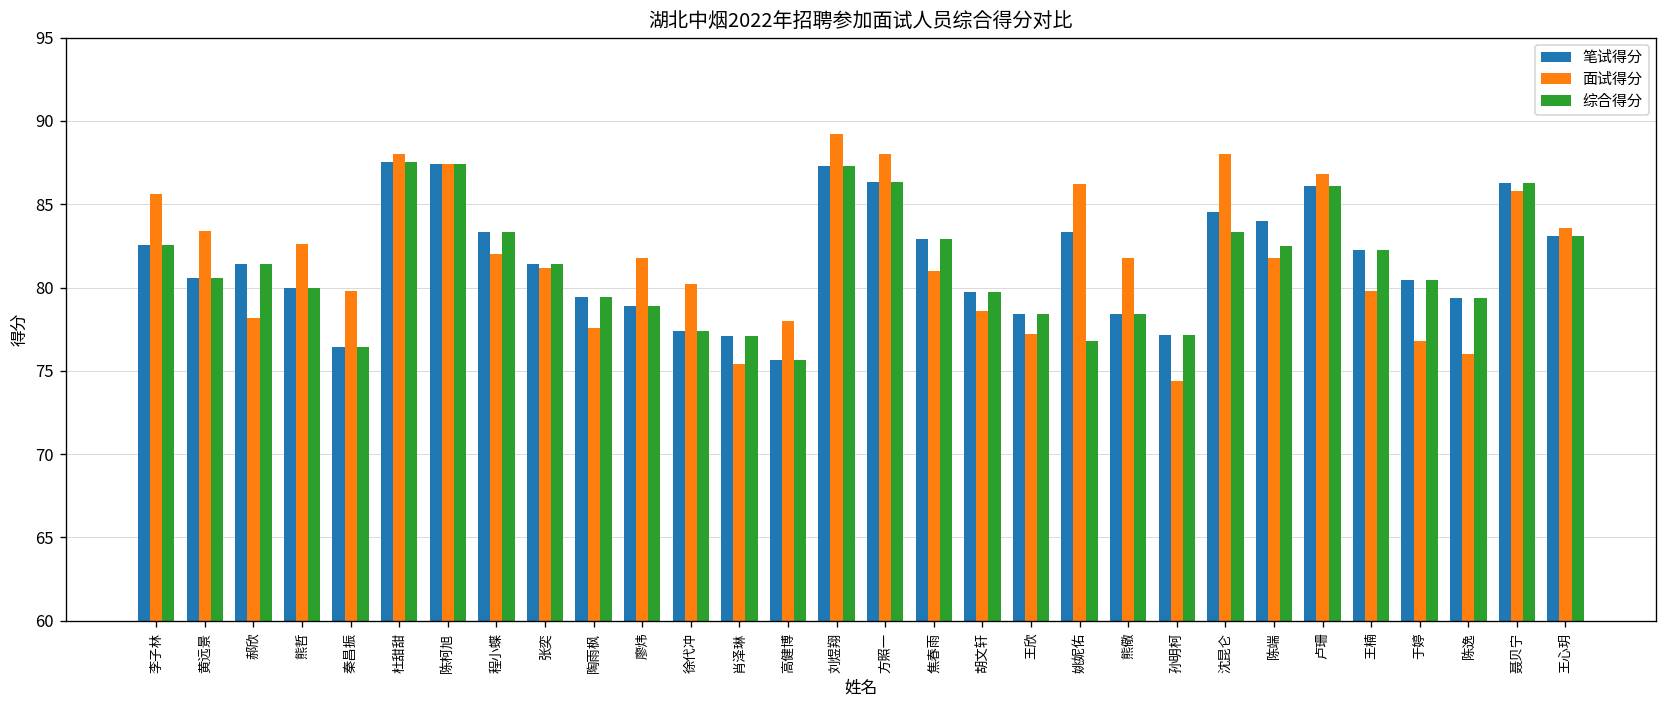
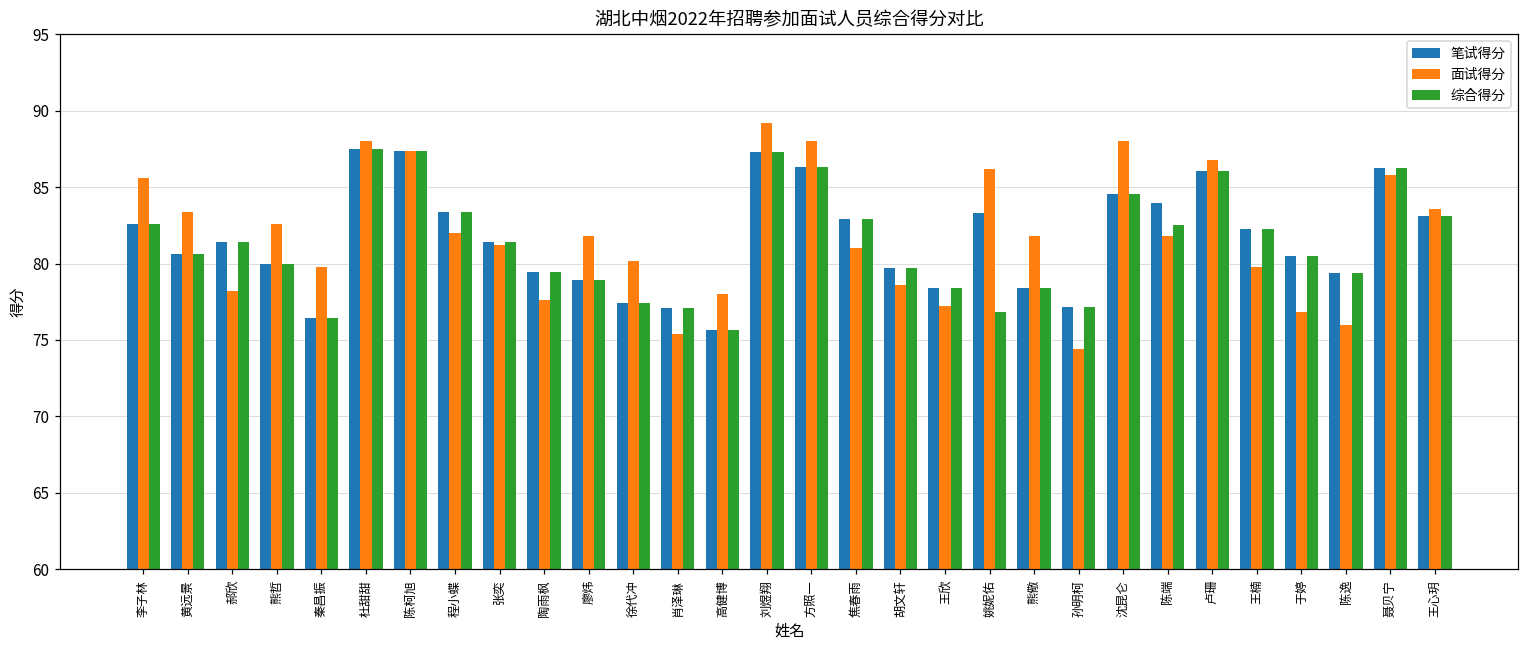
  {
    "笔试得分": {
      "李子林": 82.6,
      "黄远景": 80.6,
      "郝欣": 81.4,
      "熊哲": 80.0,
      "秦昌振": 76.4,
      "杜甜甜": 87.5,
      "陈柯旭": 87.4,
      "程小蝶": 83.4,
      "张奕": 81.4,
      "陶雨枫": 79.4,
      "廖炜": 78.9,
      "徐代冲": 77.4,
      "肖泽琳": 77.1,
      "高健博": 75.7,
      "刘煜翔": 87.3,
      "方照一": 86.3,
      "焦春雨": 82.9,
      "胡文轩": 79.7,
      "王欣": 78.4,
      "姚妮佑": 83.3,
      "熊儆": 78.4,
      "孙明柯": 77.2,
      "沈昆仑": 84.6,
      "陈端": 84.0,
      "卢珊": 86.1,
      "王楠": 82.3,
      "于婷": 80.5,
      "陈逸": 79.4,
      "聂贝宁": 86.3,
      "王心玥": 83.1
    },
    "面试得分": {
      "李子林": 85.6,
      "黄远景": 83.4,
      "郝欣": 78.2,
      "熊哲": 82.6,
      "秦昌振": 79.8,
      "杜甜甜": 88.0,
      "陈柯旭": 87.4,
      "程小蝶": 82.0,
      "张奕": 81.2,
      "陶雨枫": 77.6,
      "廖炜": 81.8,
      "徐代冲": 80.2,
      "肖泽琳": 75.4,
      "高健博": 78.0,
      "刘煜翔": 89.2,
      "方照一": 88.0,
      "焦春雨": 81.0,
      "胡文轩": 78.6,
      "王欣": 77.2,
      "姚妮佑": 86.2,
      "熊儆": 81.8,
      "孙明柯": 74.4,
      "沈昆仑": 88.0,
      "陈端": 81.8,
      "卢珊": 86.8,
      "王楠": 79.8,
      "于婷": 76.8,
      "陈逸": 76.0,
      "聂贝宁": 85.8,
      "王心玥": 83.6
    },
    "综合得分": {
      "李子林": 82.6,
      "黄远景": 80.6,
      "郝欣": 81.4,
      "熊哲": 80.0,
      "秦昌振": 76.4,
      "杜甜甜": 87.5,
      "陈柯旭": 87.4,
      "程小蝶": 83.4,
      "张奕": 81.4,
      "陶雨枫": 79.4,
      "廖炜": 78.9,
      "徐代冲": 77.4,
      "肖泽琳": 77.1,
      "高健博": 75.7,
      "刘煜翔": 87.3,
      "方照一": 86.3,
      "焦春雨": 82.9,
      "胡文轩": 79.7,
      "王欣": 78.4,
      "姚妮佑": 76.8,
      "熊儆": 78.4,
      "孙明柯": 77.2,
-     "沈昆仑": 83.4,
+     "沈昆仑": 84.6,
      "陈端": 82.5,
      "卢珊": 86.1,
      "王楠": 82.3,
      "于婷": 80.5,
      "陈逸": 79.4,
      "聂贝宁": 86.3,
      "王心玥": 83.1
    }
  }
